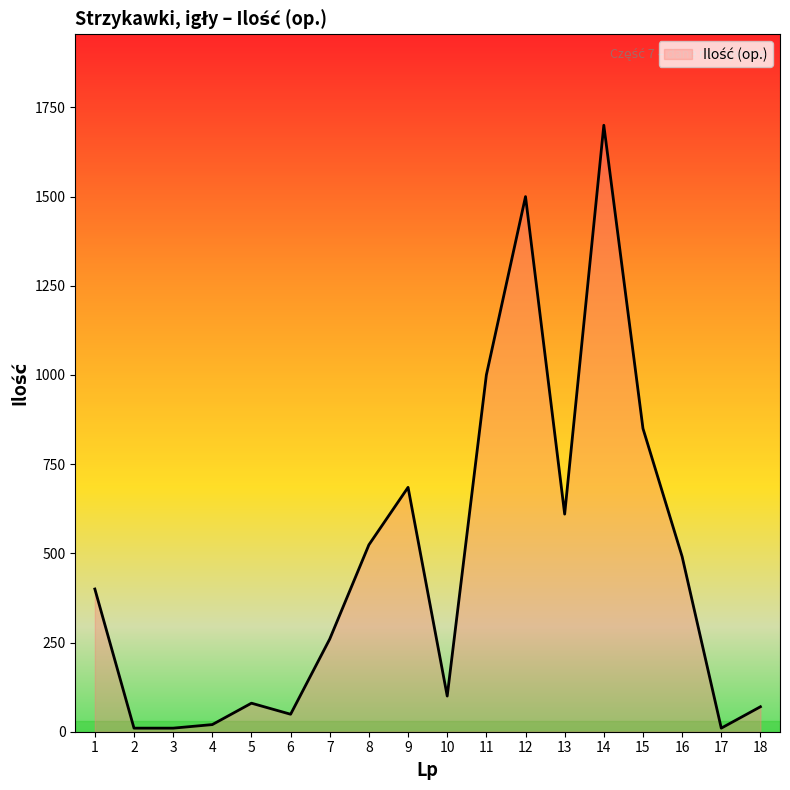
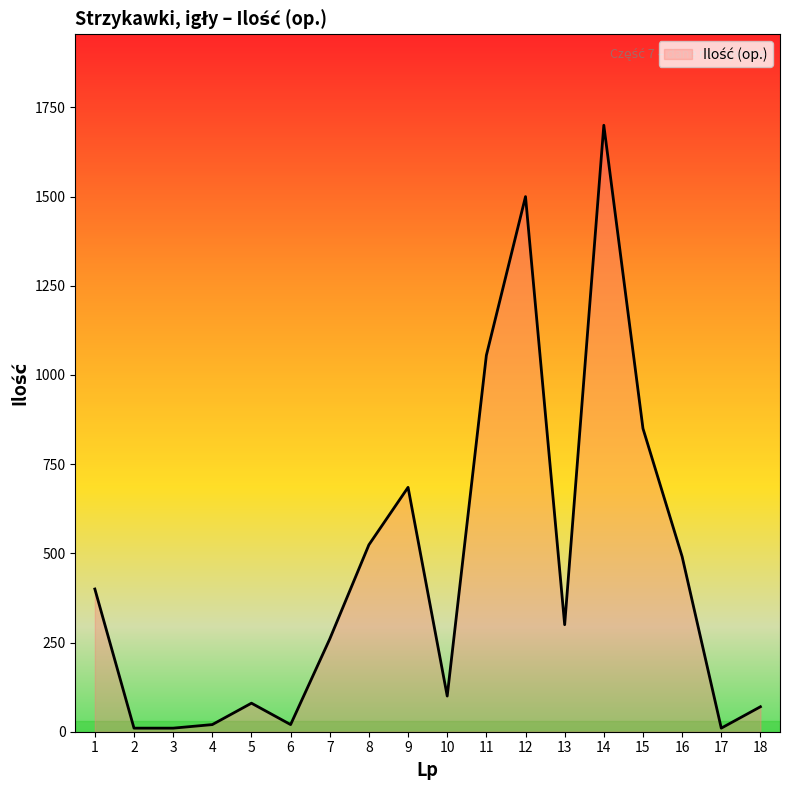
  {
    "1": 400,
    "2": 10,
    "3": 10,
    "4": 20,
    "5": 80,
-   "6": 50,
+   "6": 20,
    "7": 260,
    "8": 520,
    "9": 690,
    "10": 100,
-   "11": 1000,
+   "11": 1060,
    "12": 1500,
-   "13": 610,
+   "13": 300,
    "14": 1700,
    "15": 850,
    "16": 490,
    "17": 10,
    "18": 70
  }
